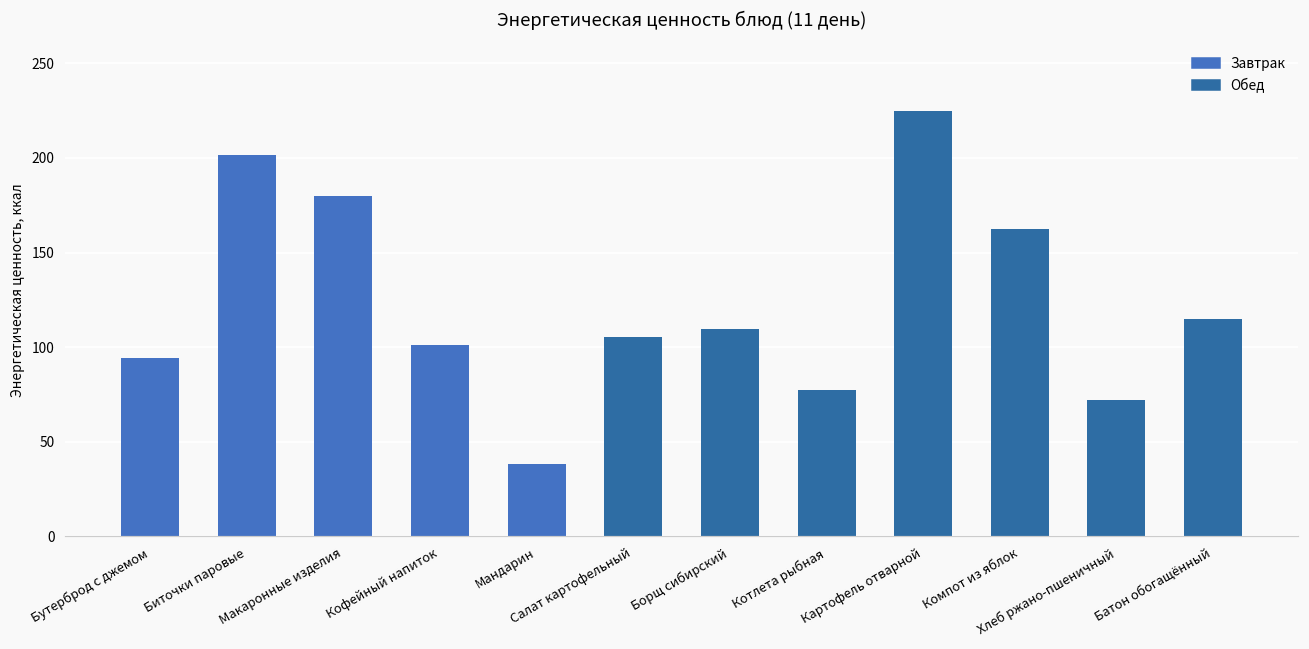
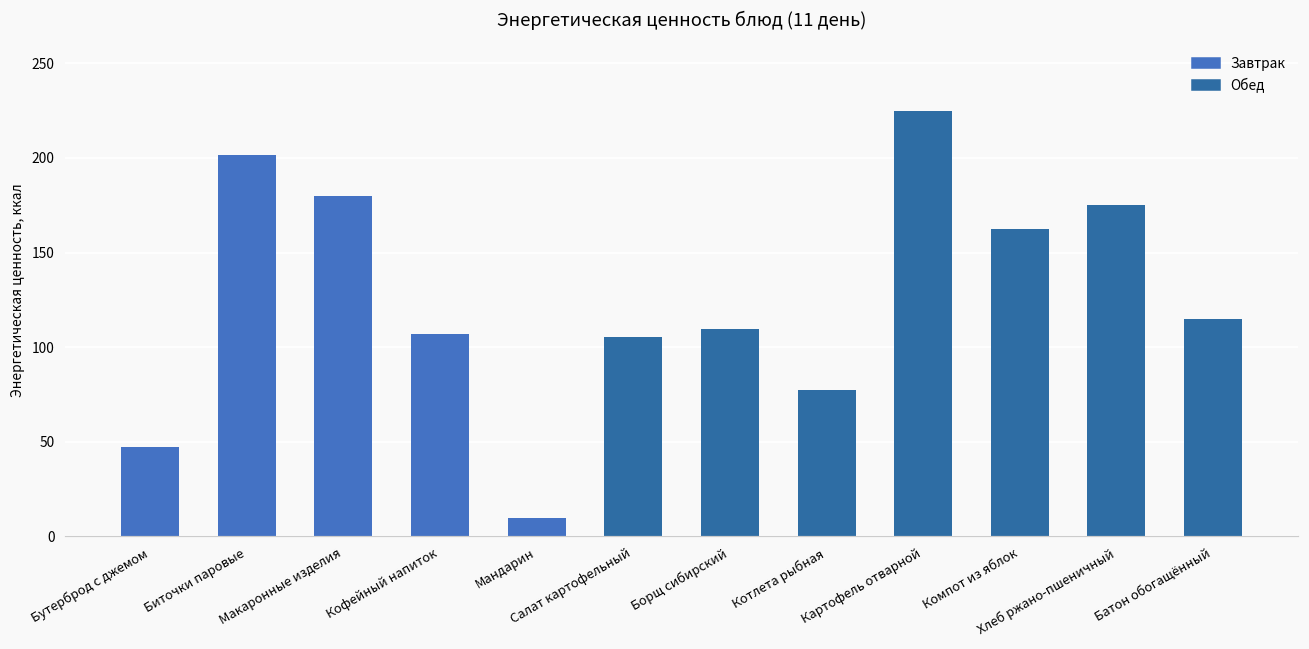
  {
-   "Бутерброд с джемом": 94,
+   "Бутерброд с джемом": 47,
    "Биточки паровые": 202,
    "Макаронные изделия": 180,
-   "Кофейный напиток": 101,
-   "Мандарин": 38,
+   "Кофейный напиток": 107,
+   "Мандарин": 10,
    "Салат картофельный": 105,
    "Борщ сибирский": 110,
    "Котлета рыбная": 78,
    "Картофель отварной": 225,
    "Компот из яблок": 162,
-   "Хлеб ржано-пшеничный": 72,
+   "Хлеб ржано-пшеничный": 175,
    "Батон обогащённый": 115
  }
